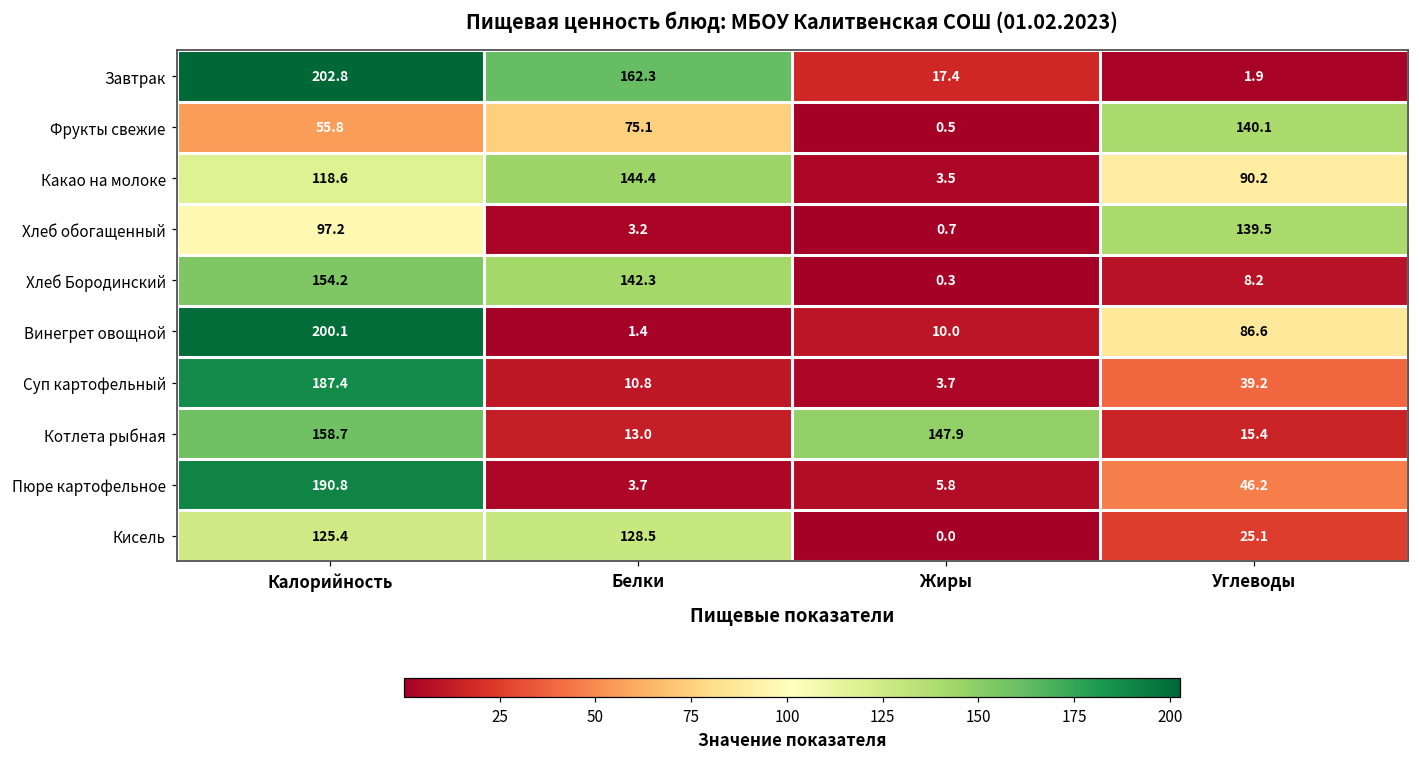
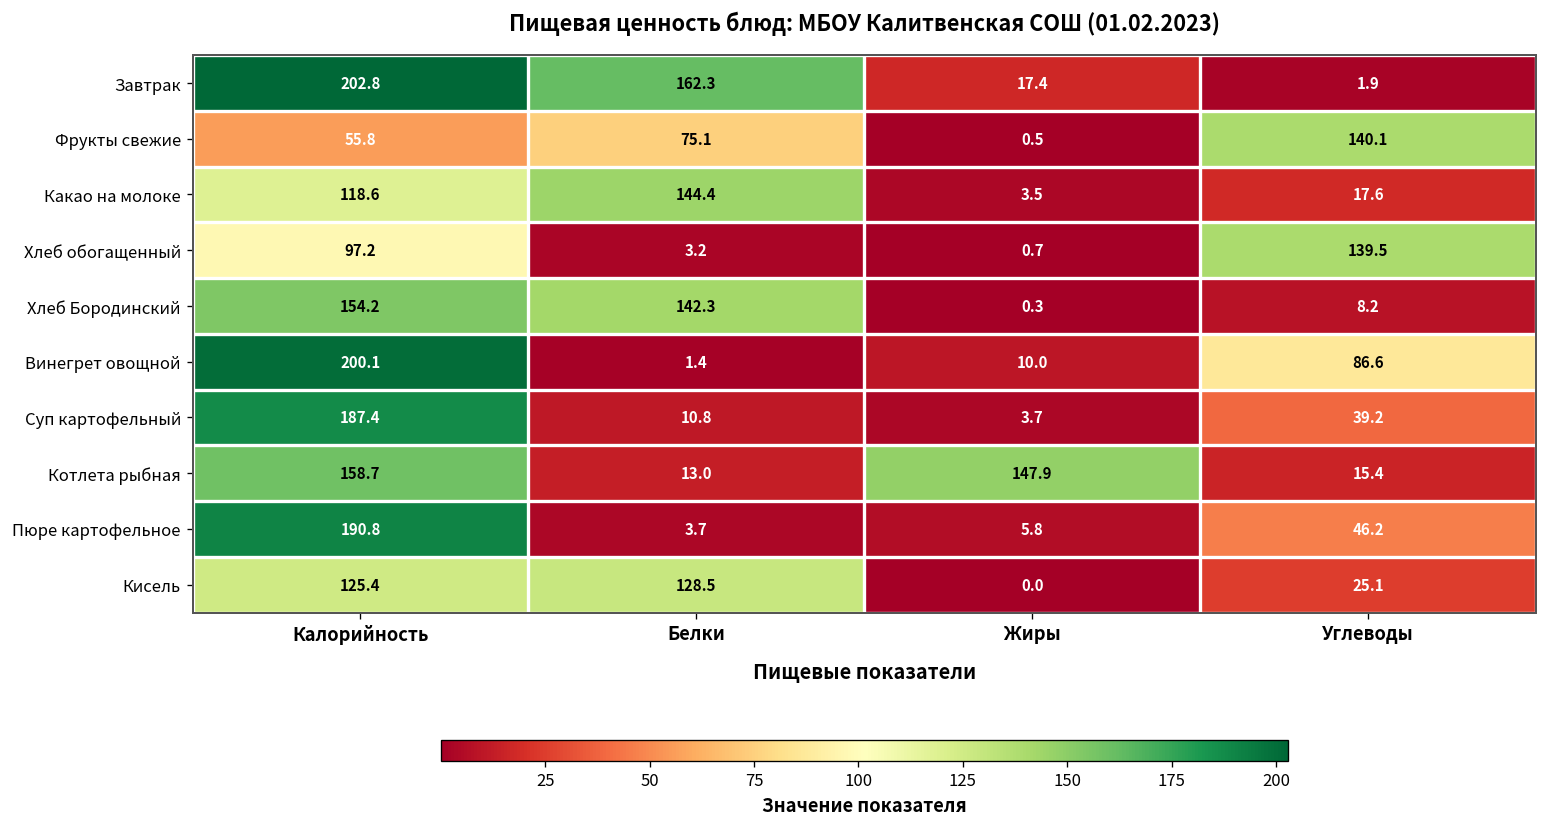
  {
    "Завтрак": {
      "Калорийность": 202.8,
      "Белки": 162.3,
      "Жиры": 17.4,
      "Углеводы": 1.9
    },
    "Фрукты свежие": {
      "Калорийность": 55.8,
      "Белки": 75.1,
      "Жиры": 0.5,
      "Углеводы": 140.1
    },
    "Какао на молоке": {
      "Калорийность": 118.6,
      "Белки": 144.4,
      "Жиры": 3.5,
-     "Углеводы": 90.2
+     "Углеводы": 17.6
    },
    "Хлеб обогащенный": {
      "Калорийность": 97.2,
      "Белки": 3.2,
      "Жиры": 0.7,
      "Углеводы": 139.5
    },
    "Хлеб Бородинский": {
      "Калорийность": 154.2,
      "Белки": 142.3,
      "Жиры": 0.3,
      "Углеводы": 8.2
    },
    "Винегрет овощной": {
      "Калорийность": 200.1,
      "Белки": 1.4,
      "Жиры": 10.0,
      "Углеводы": 86.6
    },
    "Суп картофельный": {
      "Калорийность": 187.4,
      "Белки": 10.8,
      "Жиры": 3.7,
      "Углеводы": 39.2
    },
    "Котлета рыбная": {
      "Калорийность": 158.7,
      "Белки": 13.0,
      "Жиры": 147.9,
      "Углеводы": 15.4
    },
    "Пюре картофельное": {
      "Калорийность": 190.8,
      "Белки": 3.7,
      "Жиры": 5.8,
      "Углеводы": 46.2
    },
    "Кисель": {
      "Калорийность": 125.4,
      "Белки": 128.5,
      "Жиры": 0.0,
      "Углеводы": 25.1
    }
  }
